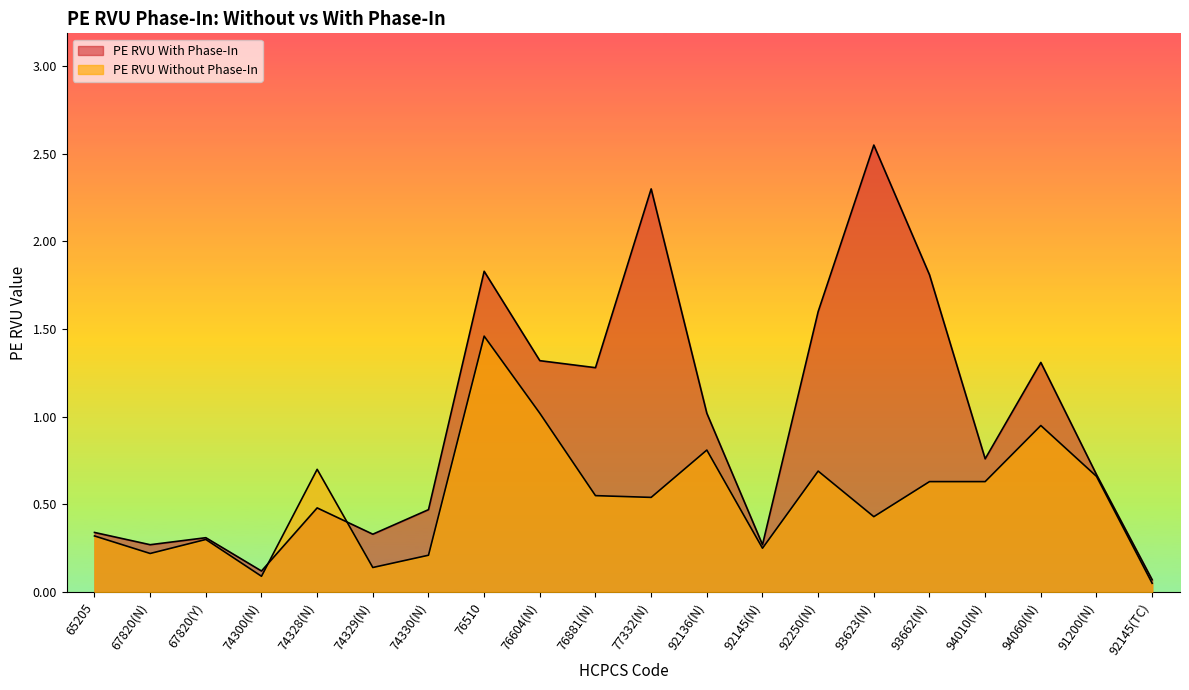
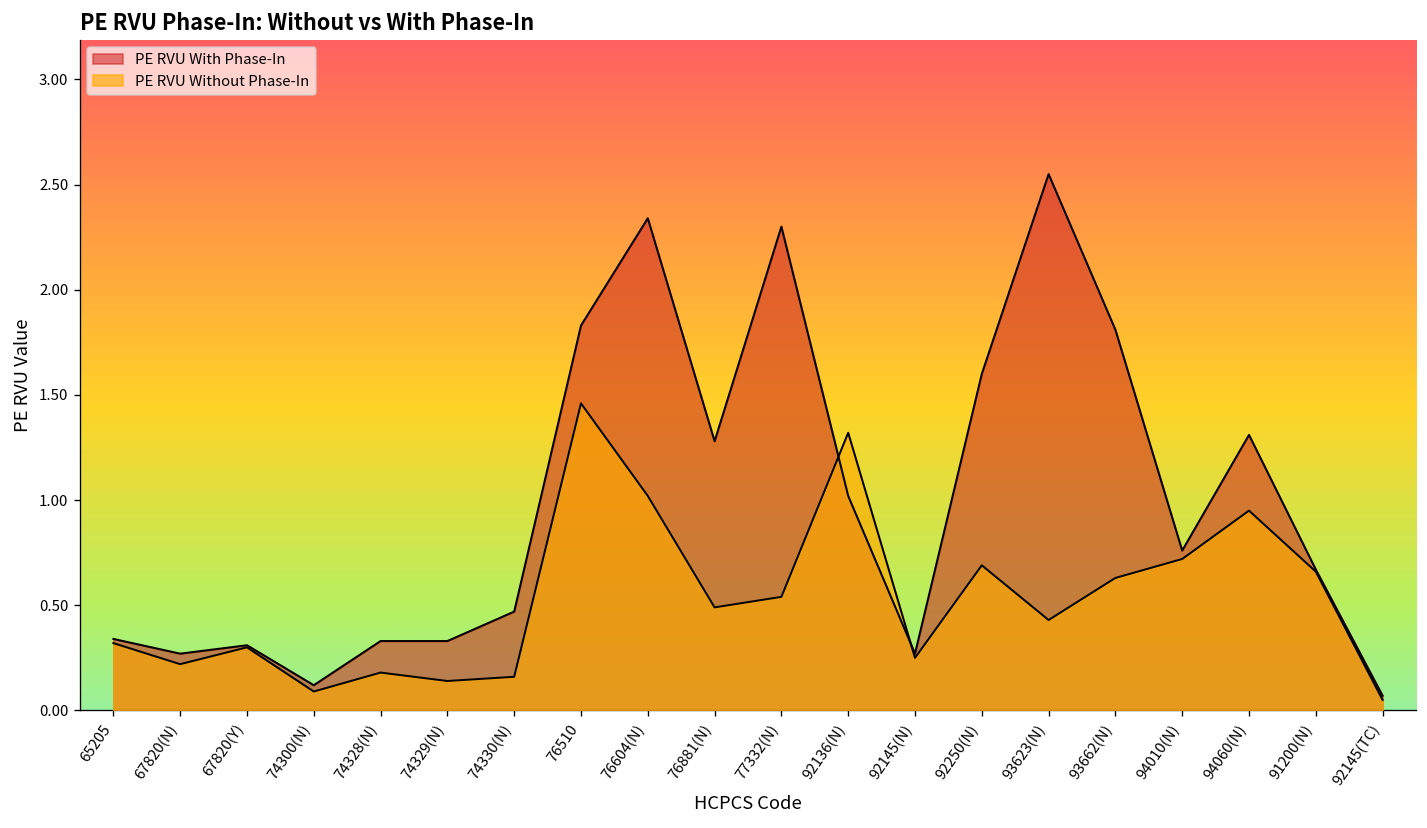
  {
    "PE RVU With Phase-In": {
      "65205": 0.34,
      "67820(N)": 0.27,
      "74300(N)": 0.12,
-     "74328(N)": 0.48,
+     "74328(N)": 0.33,
      "74329(N)": 0.33,
      "74330(N)": 0.47,
      "76510": 1.83,
-     "76604(N)": 1.32,
+     "76604(N)": 2.34,
      "76881(N)": 1.28,
      "77332(N)": 2.30,
      "92136(N)": 1.02,
      "92145(N)": 0.27,
      "92250(N)": 1.60,
      "93623(N)": 2.55,
      "93662(N)": 1.81,
      "94010(N)": 0.76,
      "94060(N)": 1.31,
      "92145(TC)": 0.07
    },
    "PE RVU Without Phase-In": {
      "65205": 0.32,
      "67820(N)": 0.22,
      "74300(N)": 0.09,
-     "74328(N)": 0.70,
+     "74328(N)": 0.18,
      "74329(N)": 0.14,
-     "74330(N)": 0.21,
+     "74330(N)": 0.16,
      "76510": 1.46,
      "76604(N)": 1.02,
-     "76881(N)": 0.55,
+     "76881(N)": 0.49,
      "77332(N)": 0.54,
-     "92136(N)": 0.81,
+     "92136(N)": 1.32,
      "92145(N)": 0.25,
      "92250(N)": 0.69,
      "93623(N)": 0.43,
      "93662(N)": 0.63,
-     "94010(N)": 0.63,
+     "94010(N)": 0.72,
      "94060(N)": 0.95,
      "92145(TC)": 0.05
    }
  }
